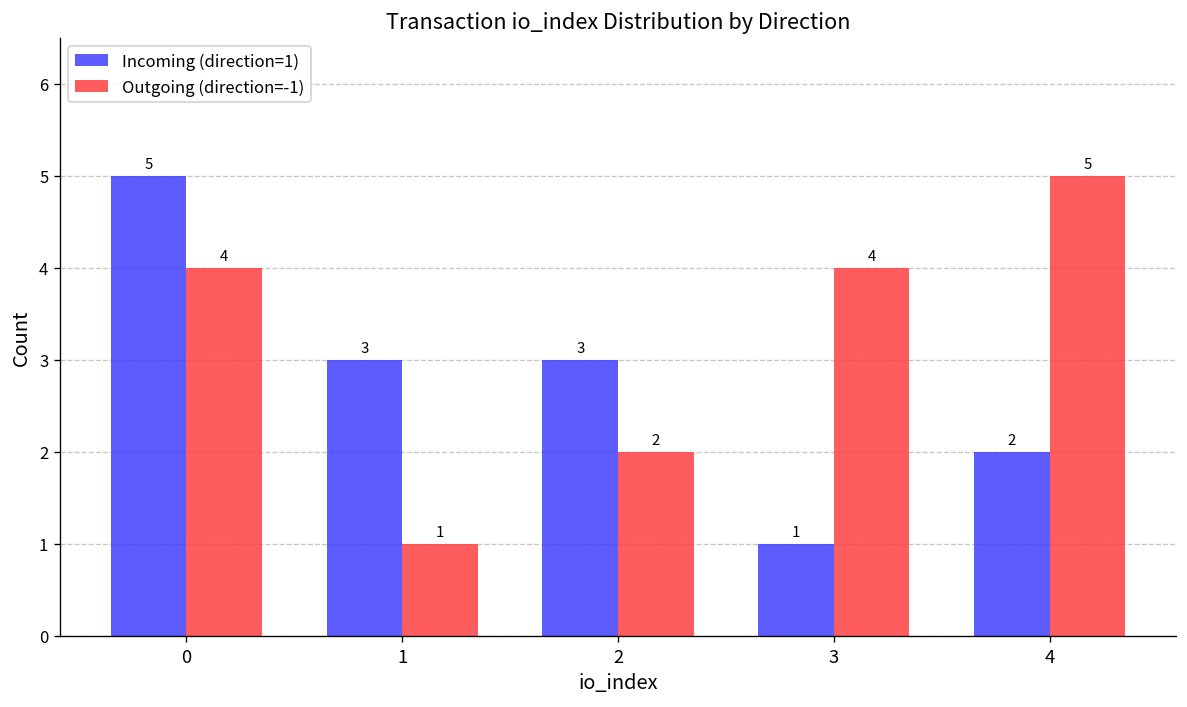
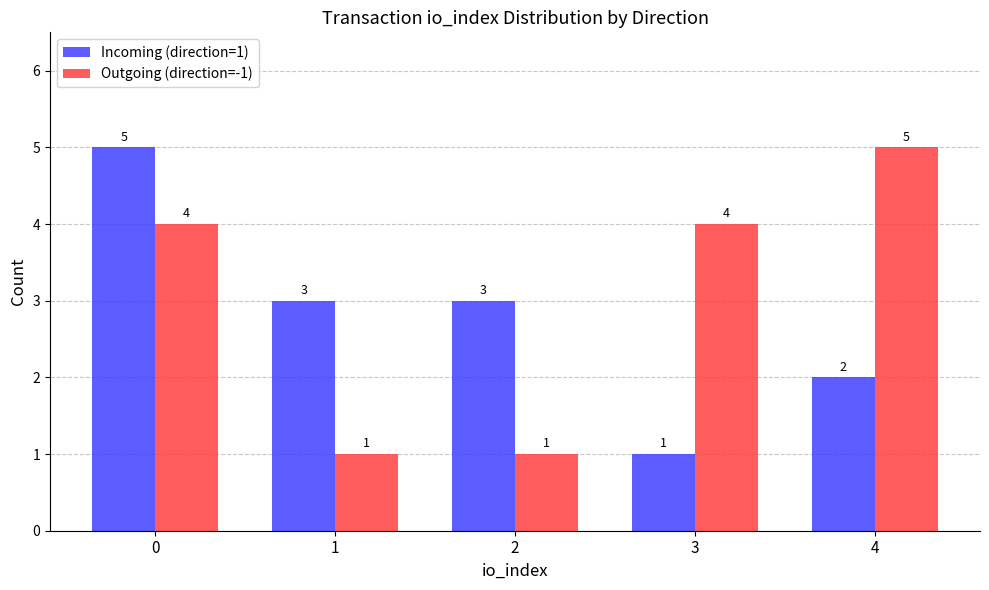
  {
    "Incoming (direction=1)": {
      "0": 5,
      "1": 3,
      "2": 3,
      "3": 1,
      "4": 2
    },
    "Outgoing (direction=-1)": {
      "0": 4,
      "1": 1,
-     "2": 2,
+     "2": 1,
      "3": 4,
      "4": 5
    }
  }
